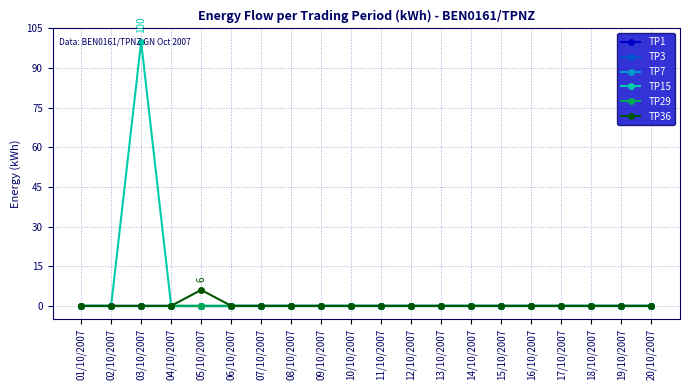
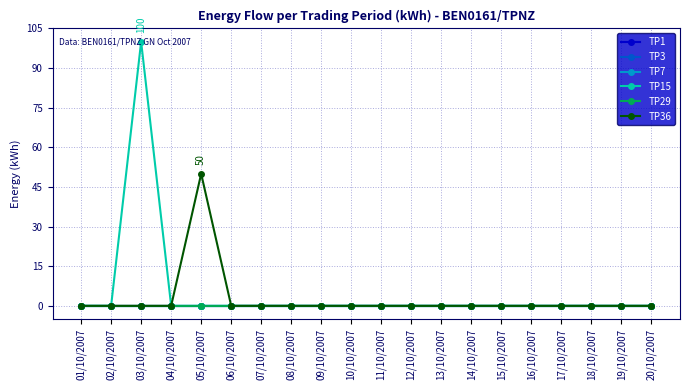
  {
    "TP15": {
      "03/10/2007": 100
    },
    "TP36": {
-     "05/10/2007": 6
+     "05/10/2007": 50
    }
  }
